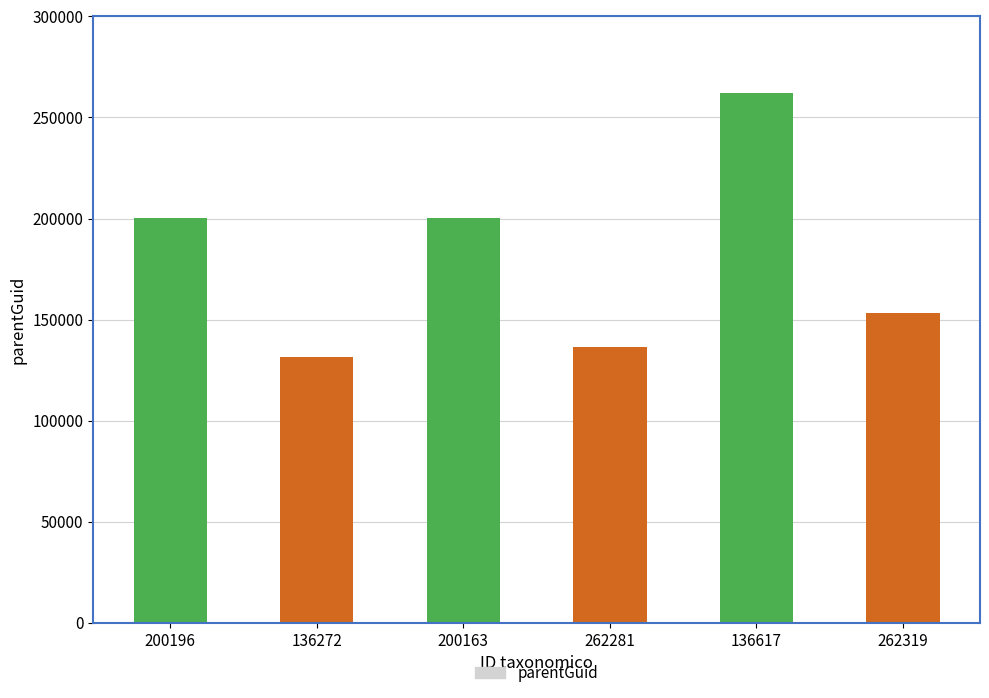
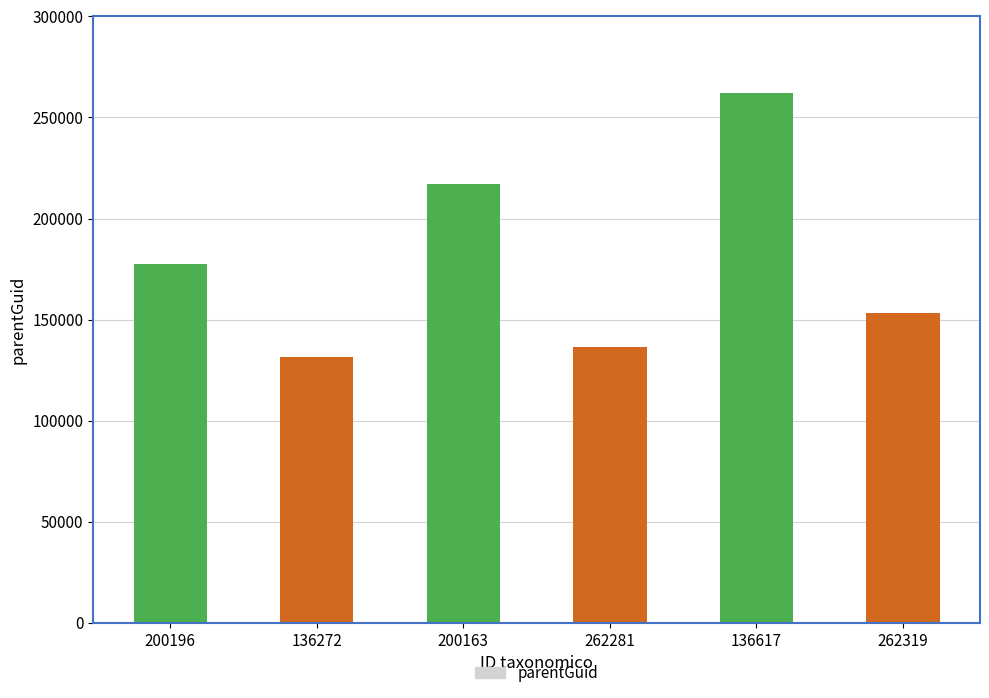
  {
-   "200196": 200000,
+   "200196": 177000,
    "136272": 131000,
-   "200163": 200000,
+   "200163": 217000,
    "262281": 136000,
    "136617": 262000,
    "262319": 153000
  }
